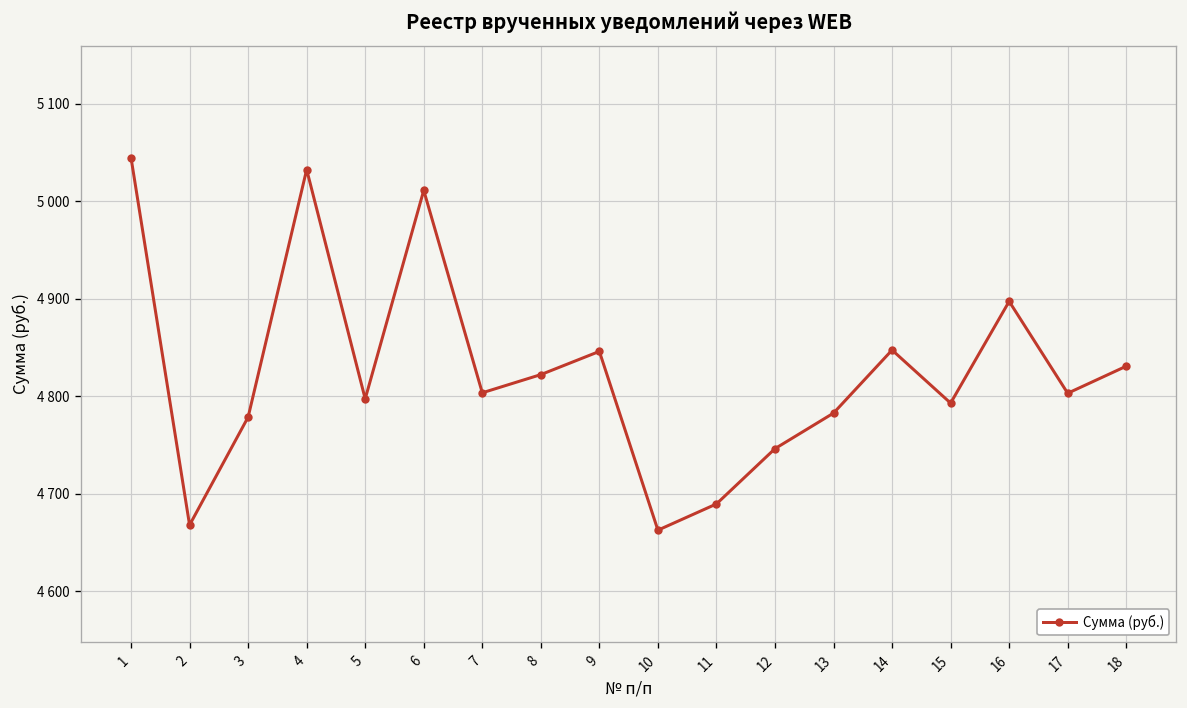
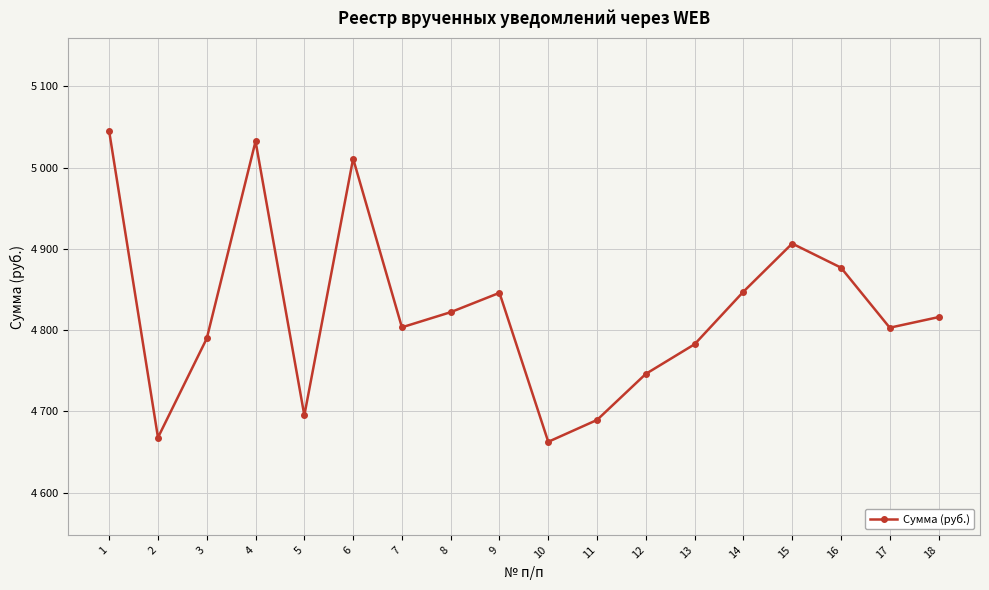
  {
    "1": 5040,
    "2": 4670,
-   "3": 4780,
+   "3": 4790,
    "4": 5030,
-   "5": 4800,
+   "5": 4700,
    "6": 5010,
    "7": 4800,
    "8": 4820,
    "9": 4850,
    "10": 4660,
    "11": 4690,
    "12": 4750,
    "13": 4780,
    "14": 4850,
-   "15": 4790,
-   "16": 4900,
+   "15": 4910,
+   "16": 4880,
    "17": 4800,
-   "18": 4830
+   "18": 4820
  }
